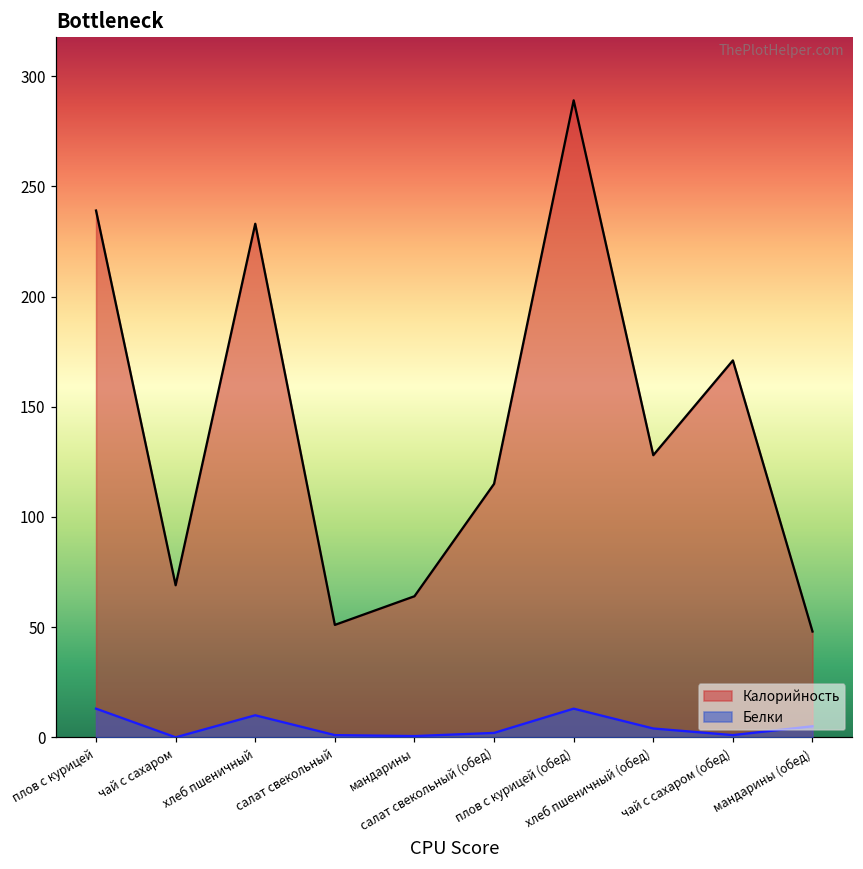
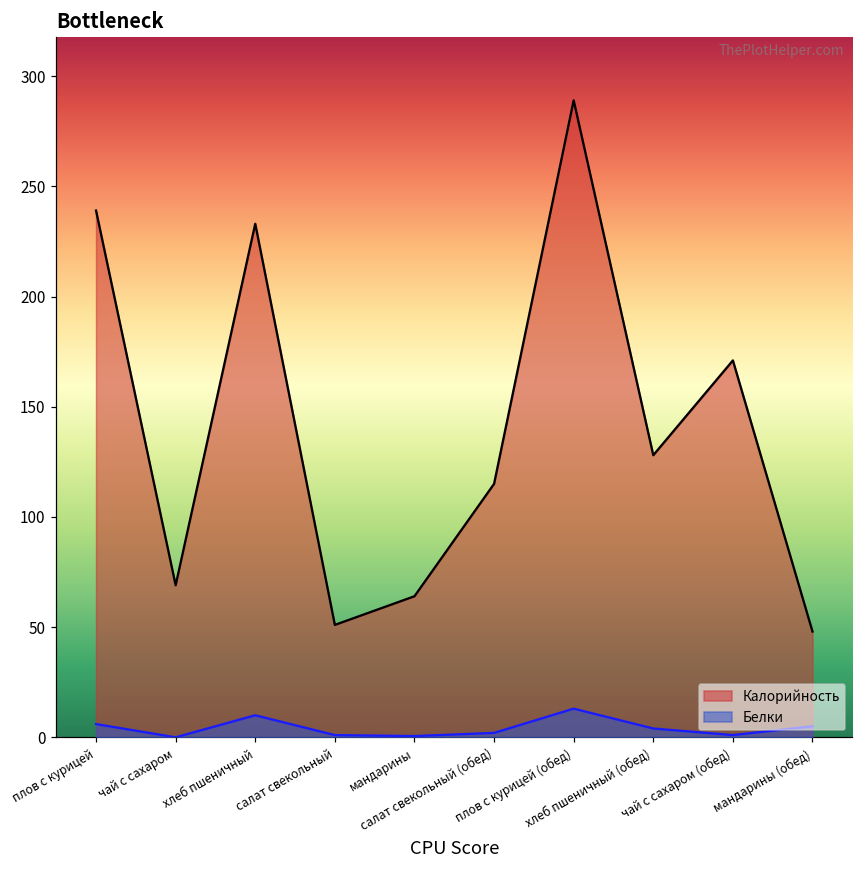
  {
    "Калорийность": {
      "плов с курицей": 239,
      "чай с сахаром": 69,
      "хлеб пшеничный": 233,
      "салат свекольный": 51,
      "мандарины": 64,
      "салат свекольный (обед)": 115,
      "плов с курицей (обед)": 289,
      "хлеб пшеничный (обед)": 128,
      "чай с сахаром (обед)": 171,
      "мандарины (обед)": 48
    },
    "Белки": {
-     "плов с курицей": 13,
+     "плов с курицей": 6,
      "чай с сахаром": 0,
      "хлеб пшеничный": 10,
      "салат свекольный": 1,
      "мандарины": 1,
      "салат свекольный (обед)": 2,
      "плов с курицей (обед)": 13,
      "хлеб пшеничный (обед)": 4,
      "чай с сахаром (обед)": 1
    }
  }
